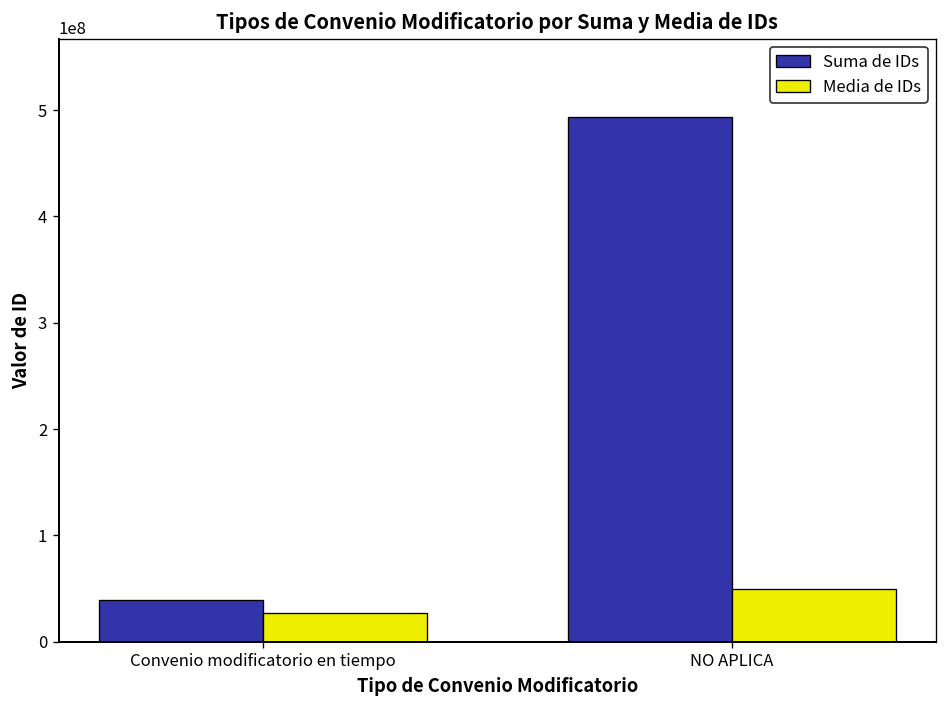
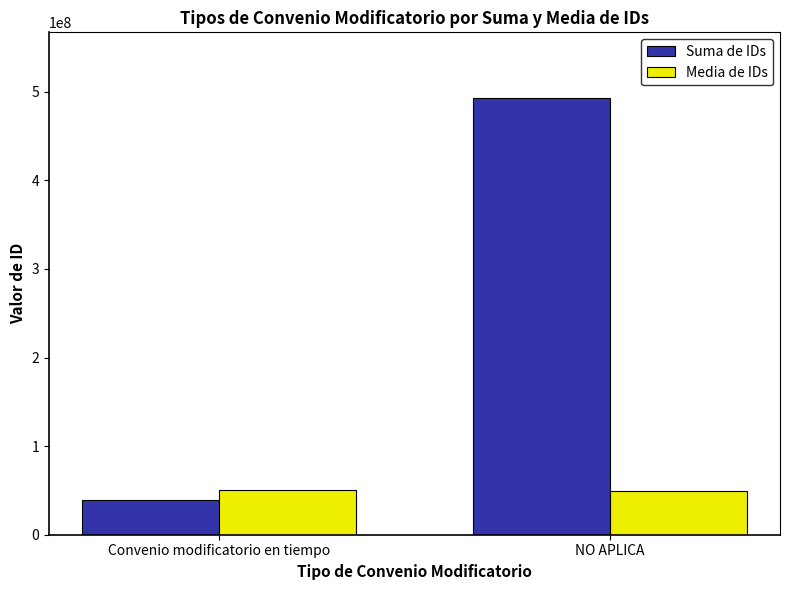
  {
    "Suma de IDs": {
      "Convenio modificatorio en tiempo": 40000000,
      "NO APLICA": 490000000
    },
    "Media de IDs": {
-     "Convenio modificatorio en tiempo": 30000000,
+     "Convenio modificatorio en tiempo": 50000000,
      "NO APLICA": 50000000
    }
  }
